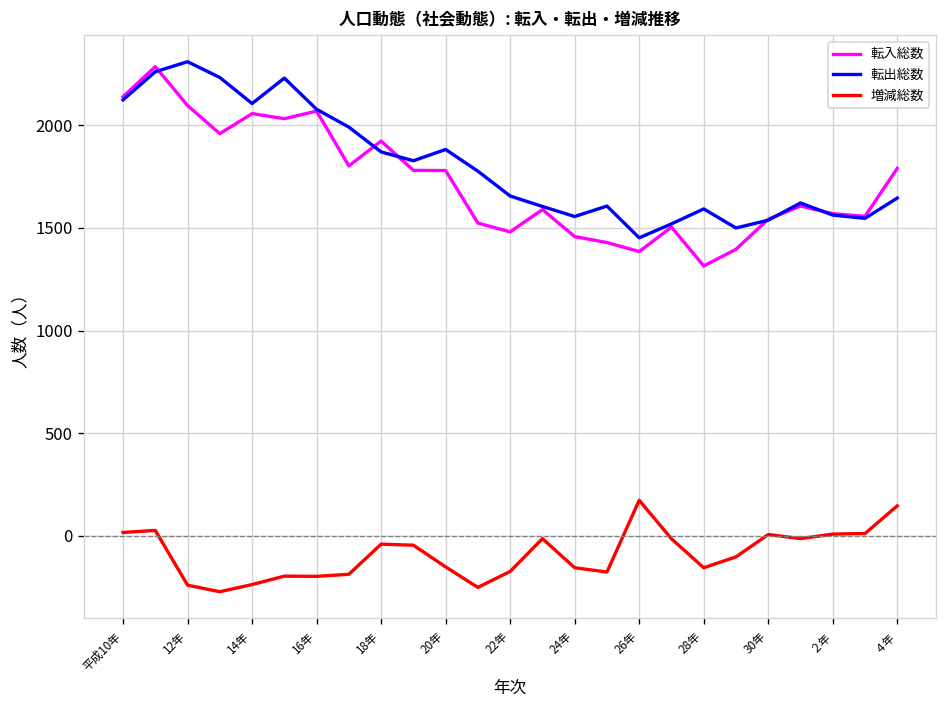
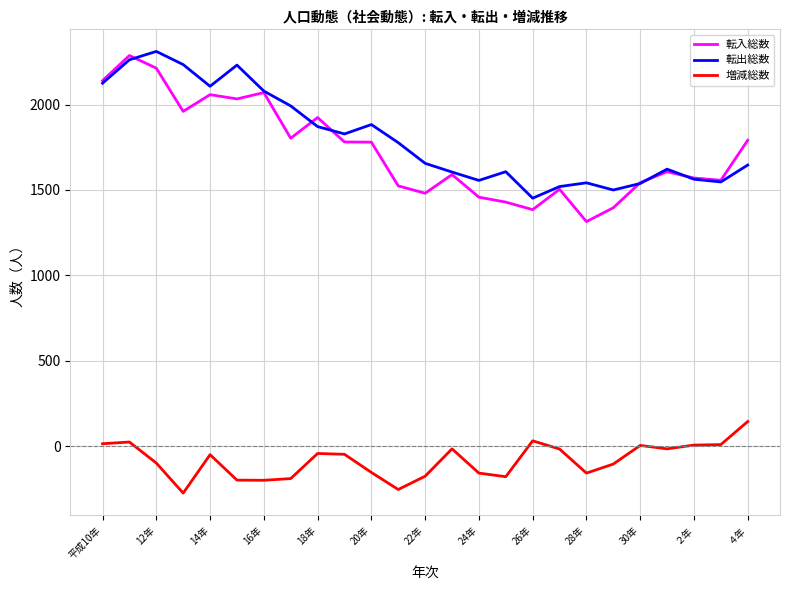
  {
    "転入総数": {
      "平成10年": 2140,
-     "12年": 2100,
+     "12年": 2210,
      "14年": 2060,
      "18年": 1920,
      "20年": 1780,
      "22年": 1480,
      "24年": 1460,
      "26年": 1390,
      "28年": 1320,
      "４年": 1790
    },
    "転出総数": {
      "平成10年": 2130,
      "12年": 2310,
      "14年": 2110,
      "18年": 1870,
      "20年": 1880,
      "22年": 1660,
      "24年": 1560,
      "26年": 1450,
-     "28年": 1590,
+     "28年": 1540,
      "４年": 1650
    },
    "増減総数": {
      "平成10年": 20,
-     "12年": -240,
-     "14年": -240,
+     "12年": -100,
+     "14年": -50,
      "16年": -200,
      "18年": -40,
      "20年": -150,
      "22年": -180,
      "24年": -160,
-     "26年": 170,
+     "26年": 30,
      "28年": -160,
      "30年": 10,
      "２年": 10,
      "４年": 150
    }
  }
